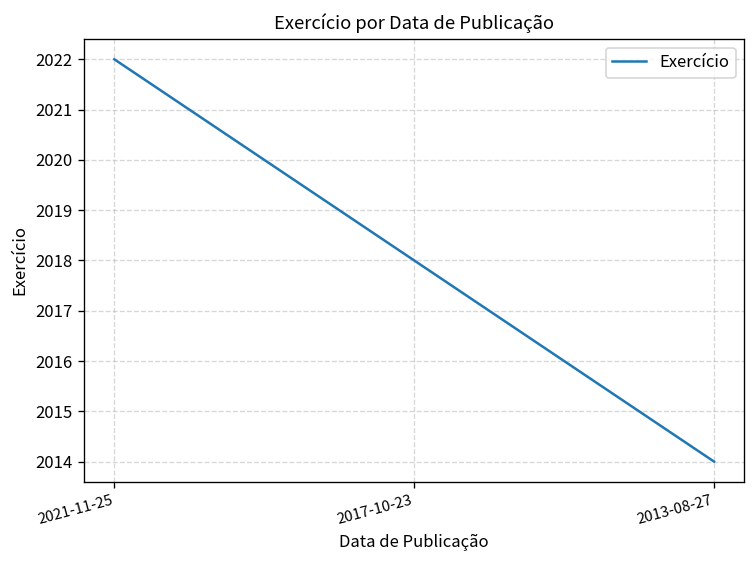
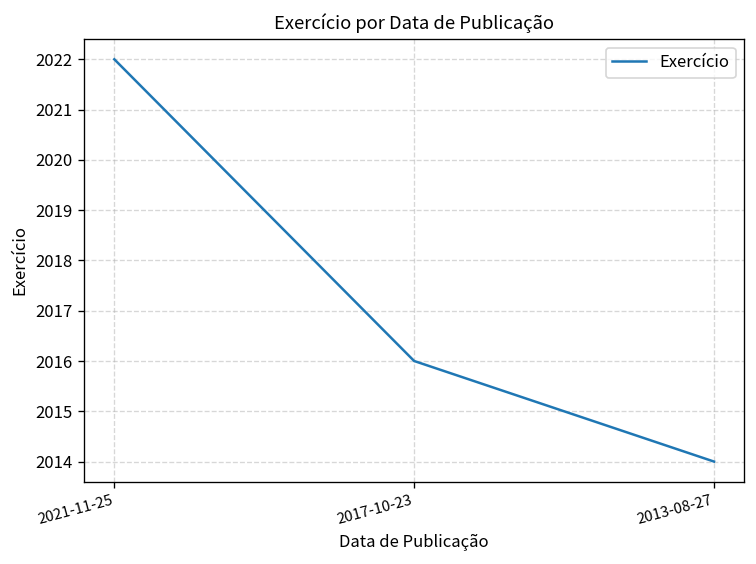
  {
    "2021-11-25": 2022,
-   "2017-10-23": 2018,
+   "2017-10-23": 2016,
    "2013-08-27": 2014
  }
